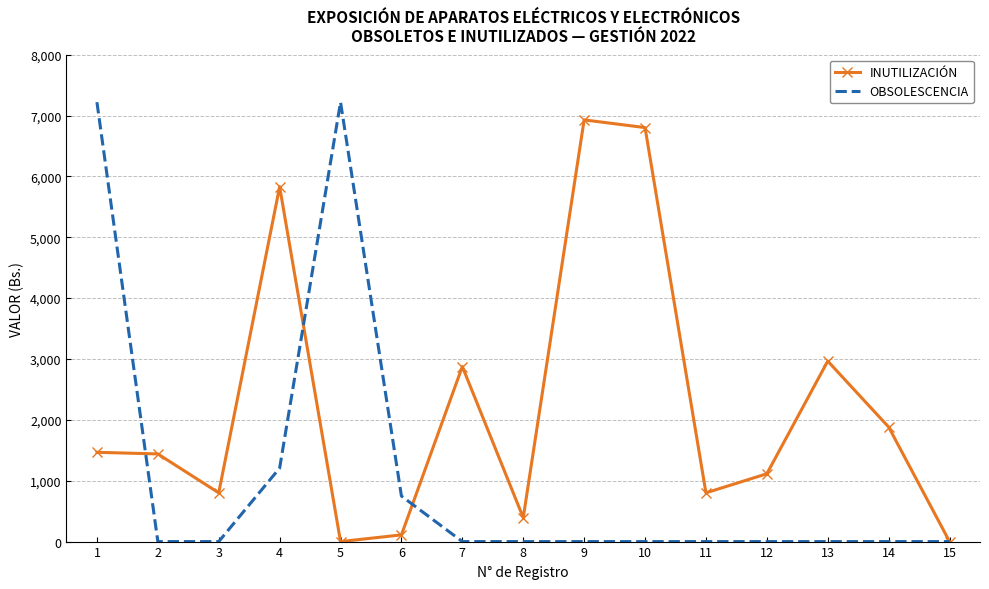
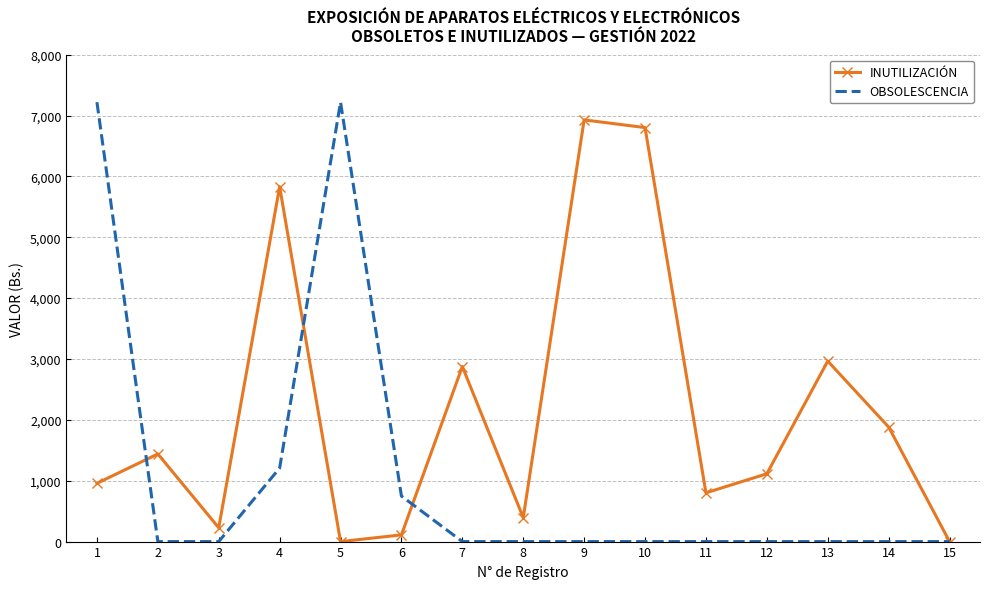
  {
    "INUTILIZACIÓN": {
-     "1": "1,500",
+     "1": "1,000",
      "2": "1,400",
-     "3": "800",
+     "3": "200",
      "4": "5,800",
      "5": "0",
      "6": "100",
      "7": "2,900",
      "8": "400",
      "9": "6,900",
      "10": "6,800",
      "11": "800",
      "12": "1,100",
      "13": "3,000",
      "14": "1,900"
    },
    "OBSOLESCENCIA": {
      "1": "7,200",
      "2": "0",
      "3": "0",
      "4": "1,200",
      "5": "7,200",
      "6": "700",
      "7": "0",
      "8": "0",
      "9": "0",
      "10": "0",
      "11": "0",
      "12": "0",
      "13": "0",
      "14": "0"
    }
  }
